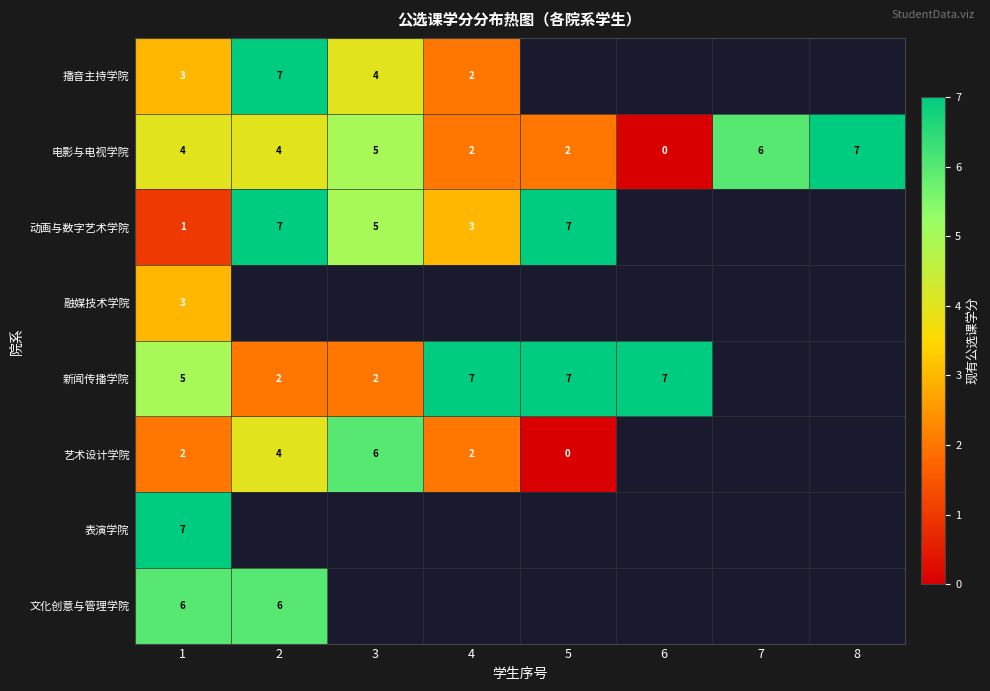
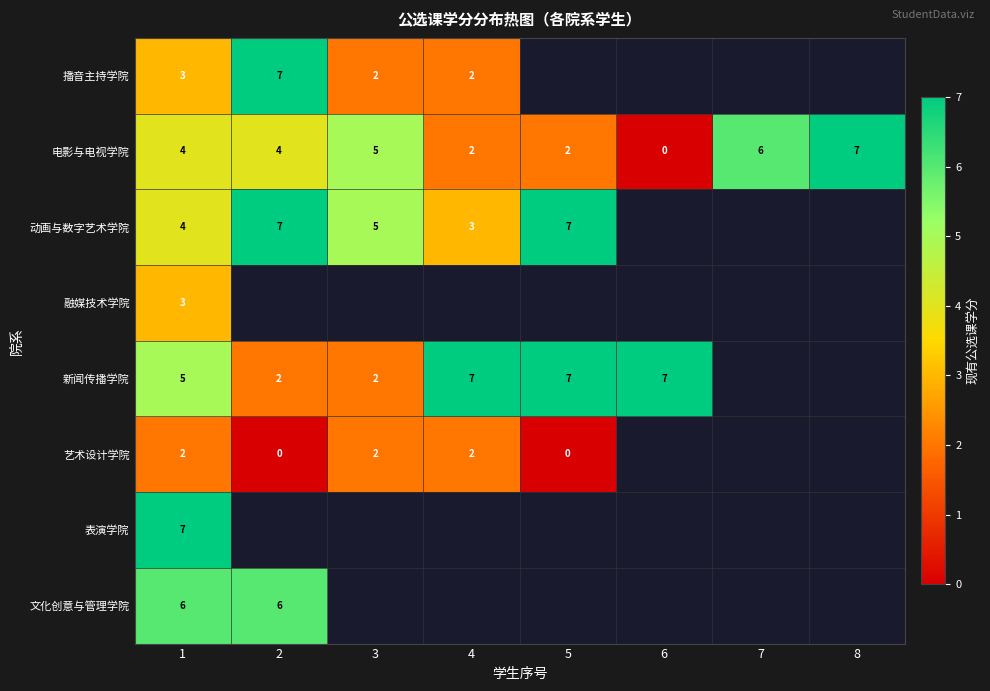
  {
    "播音主持学院": {
      "1": 3,
      "2": 7,
-     "3": 4,
+     "3": 2,
      "4": 2
    },
    "电影与电视学院": {
      "1": 4,
      "2": 4,
      "3": 5,
      "4": 2,
      "5": 2,
      "6": 0,
      "7": 6,
      "8": 7
    },
    "动画与数字艺术学院": {
-     "1": 1,
+     "1": 4,
      "2": 7,
      "3": 5,
      "4": 3,
      "5": 7
    },
    "融媒技术学院": {
      "1": 3
    },
    "新闻传播学院": {
      "1": 5,
      "2": 2,
      "3": 2,
      "4": 7,
      "5": 7,
      "6": 7
    },
    "艺术设计学院": {
      "1": 2,
-     "2": 4,
-     "3": 6,
+     "2": 0,
+     "3": 2,
      "4": 2,
      "5": 0
    },
    "表演学院": {
      "1": 7
    },
    "文化创意与管理学院": {
      "1": 6,
      "2": 6
    }
  }
